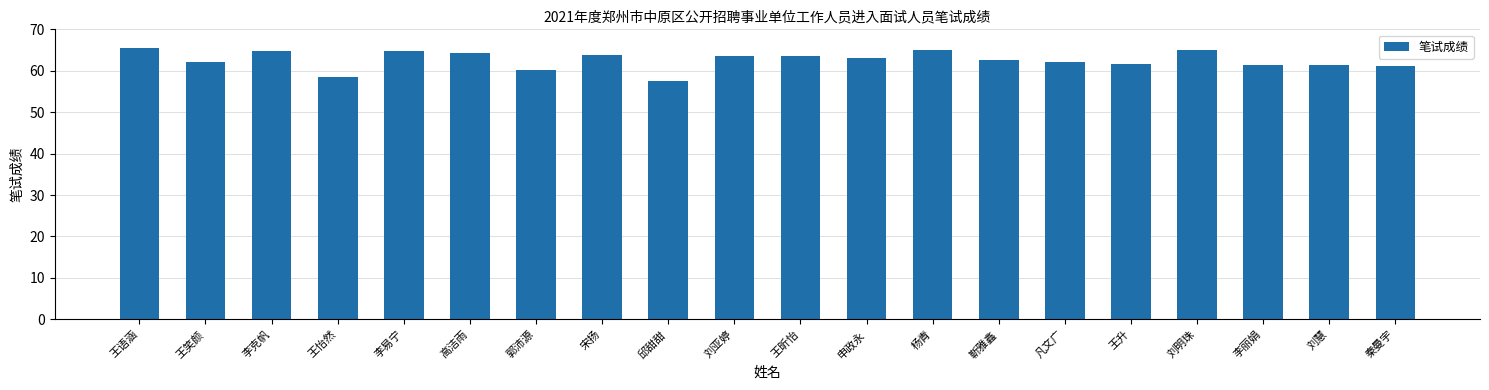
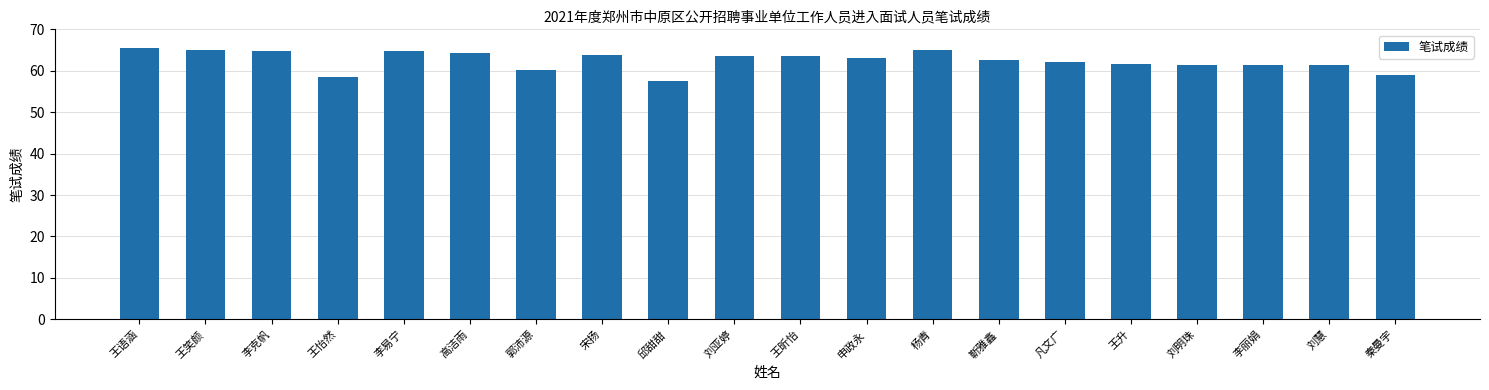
  {
    "王语涵": 66,
-   "王笑颜": 62,
+   "王笑颜": 65,
    "李克帆": 65,
    "王怡然": 59,
    "李易宁": 65,
    "高洁雨": 64,
    "郭沛源": 60,
    "宋扬": 64,
    "邱甜甜": 58,
    "刘亚婷": 64,
    "王昕怡": 64,
    "申政永": 63,
    "杨青": 65,
    "靳雅鑫": 63,
    "凡文广": 62,
    "王升": 62,
-   "刘明珠": 65,
+   "刘明珠": 62,
    "李丽娟": 62,
    "刘慧": 61,
-   "秦曼宇": 61
+   "秦曼宇": 59
  }
